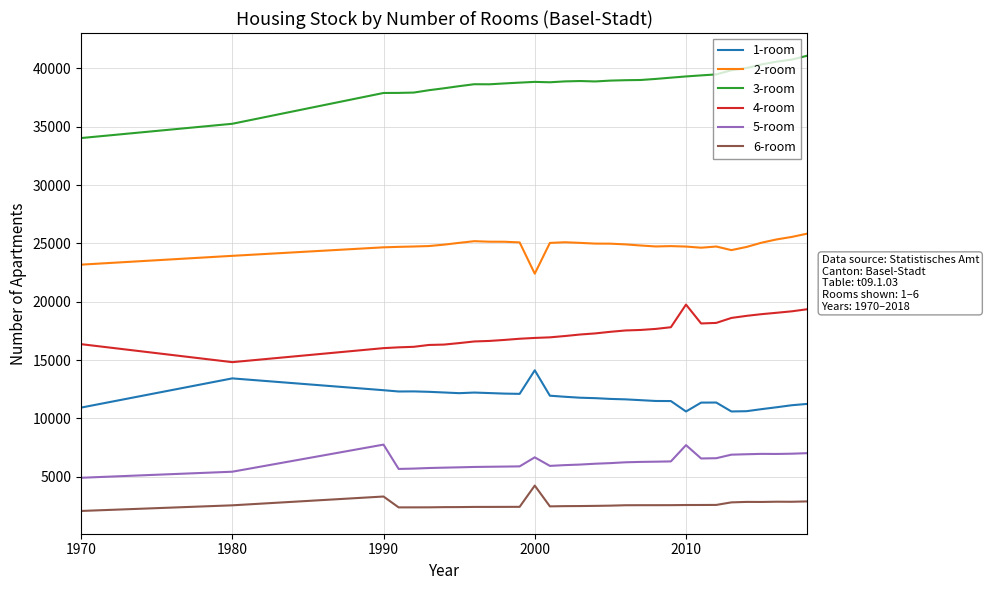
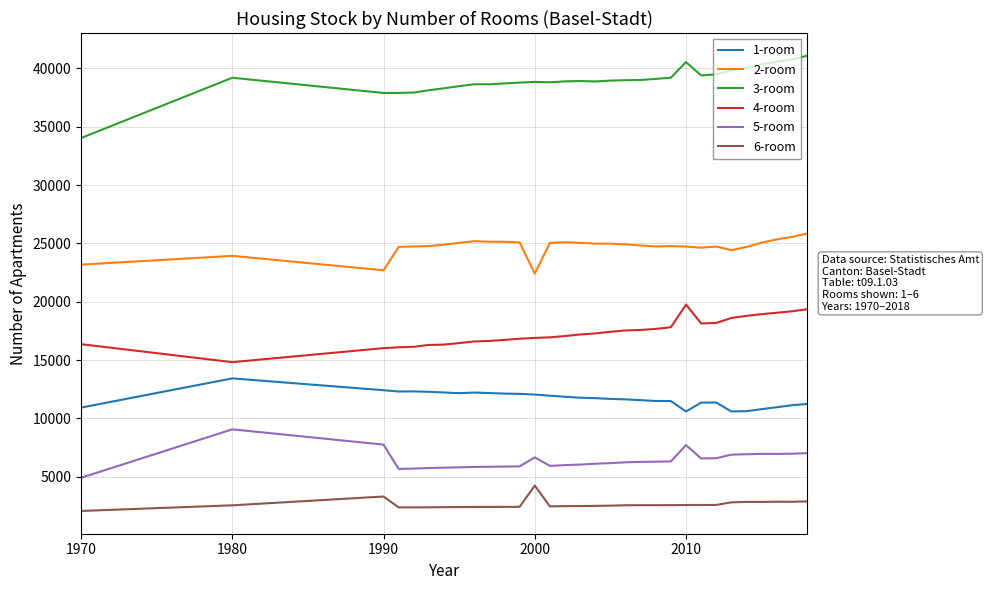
  {
    "1-room": {
      "1970": 10900,
      "1980": 13400,
      "1990": 12400,
-     "2000": 14100,
+     "2000": 12000,
      "2010": 10600
    },
    "2-room": {
      "1970": 23200,
      "1980": 23900,
-     "1990": 24700,
+     "1990": 22700,
      "2000": 22400,
      "2010": 24700
    },
    "3-room": {
      "1970": 34000,
-     "1980": 35300,
+     "1980": 39200,
      "1990": 37900,
      "2000": 38800,
-     "2010": 39300
+     "2010": 40500
    },
    "4-room": {
      "1970": 16400,
      "1980": 14800,
      "1990": 16000,
      "2000": 16900,
      "2010": 19800
    },
    "5-room": {
      "1970": 4900,
-     "1980": 5400,
+     "1980": 9100,
      "1990": 7800,
      "2000": 6700,
      "2010": 7700
    },
    "6-room": {
      "1970": 2100,
      "1980": 2600,
      "1990": 3300,
      "2000": 4200,
      "2010": 2600
    }
  }
